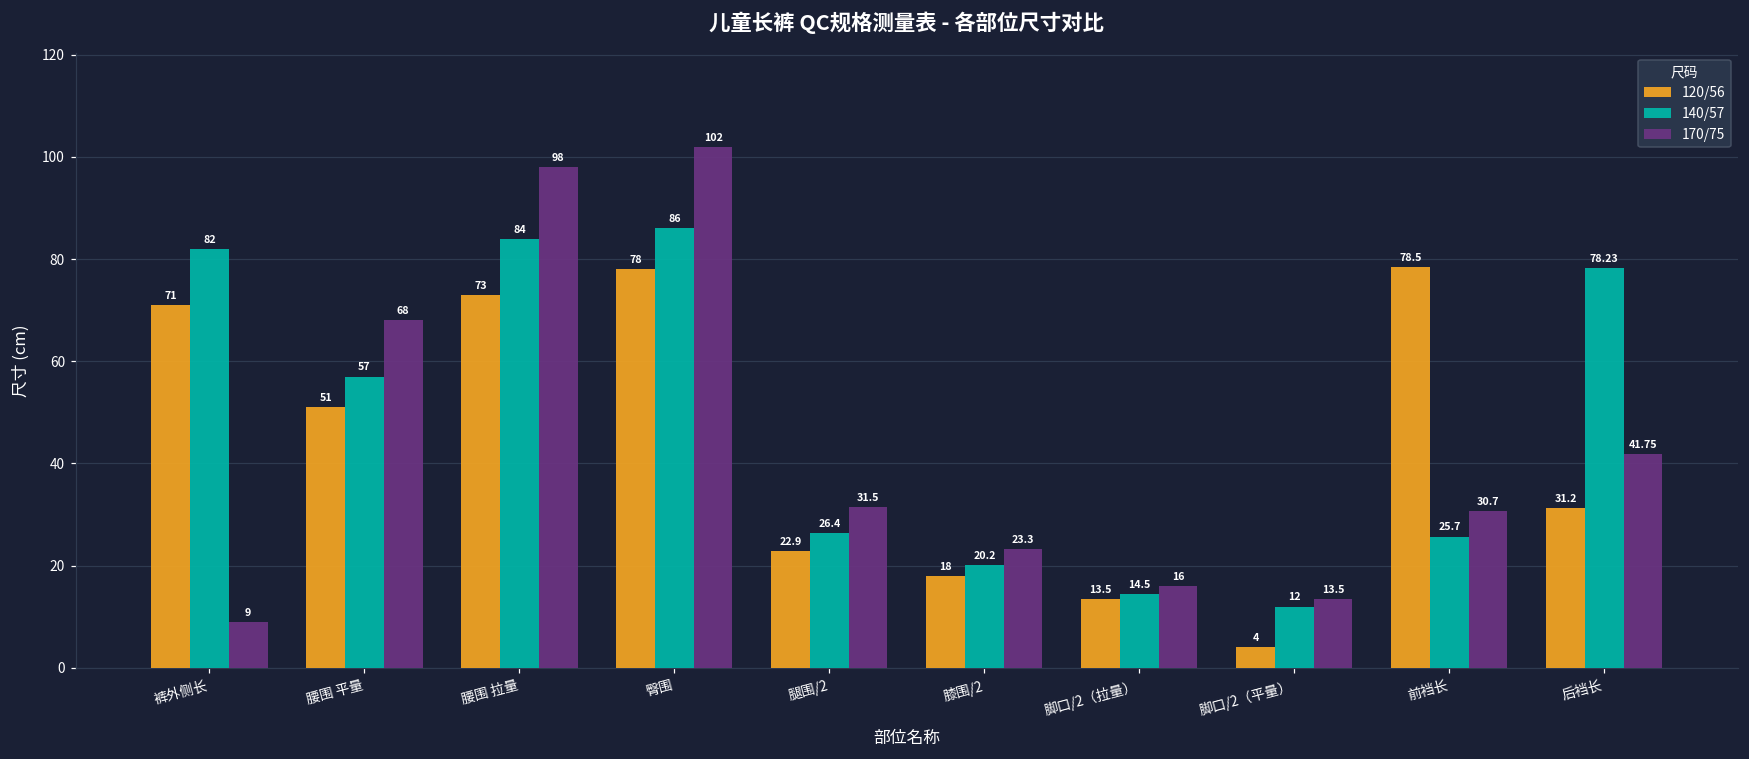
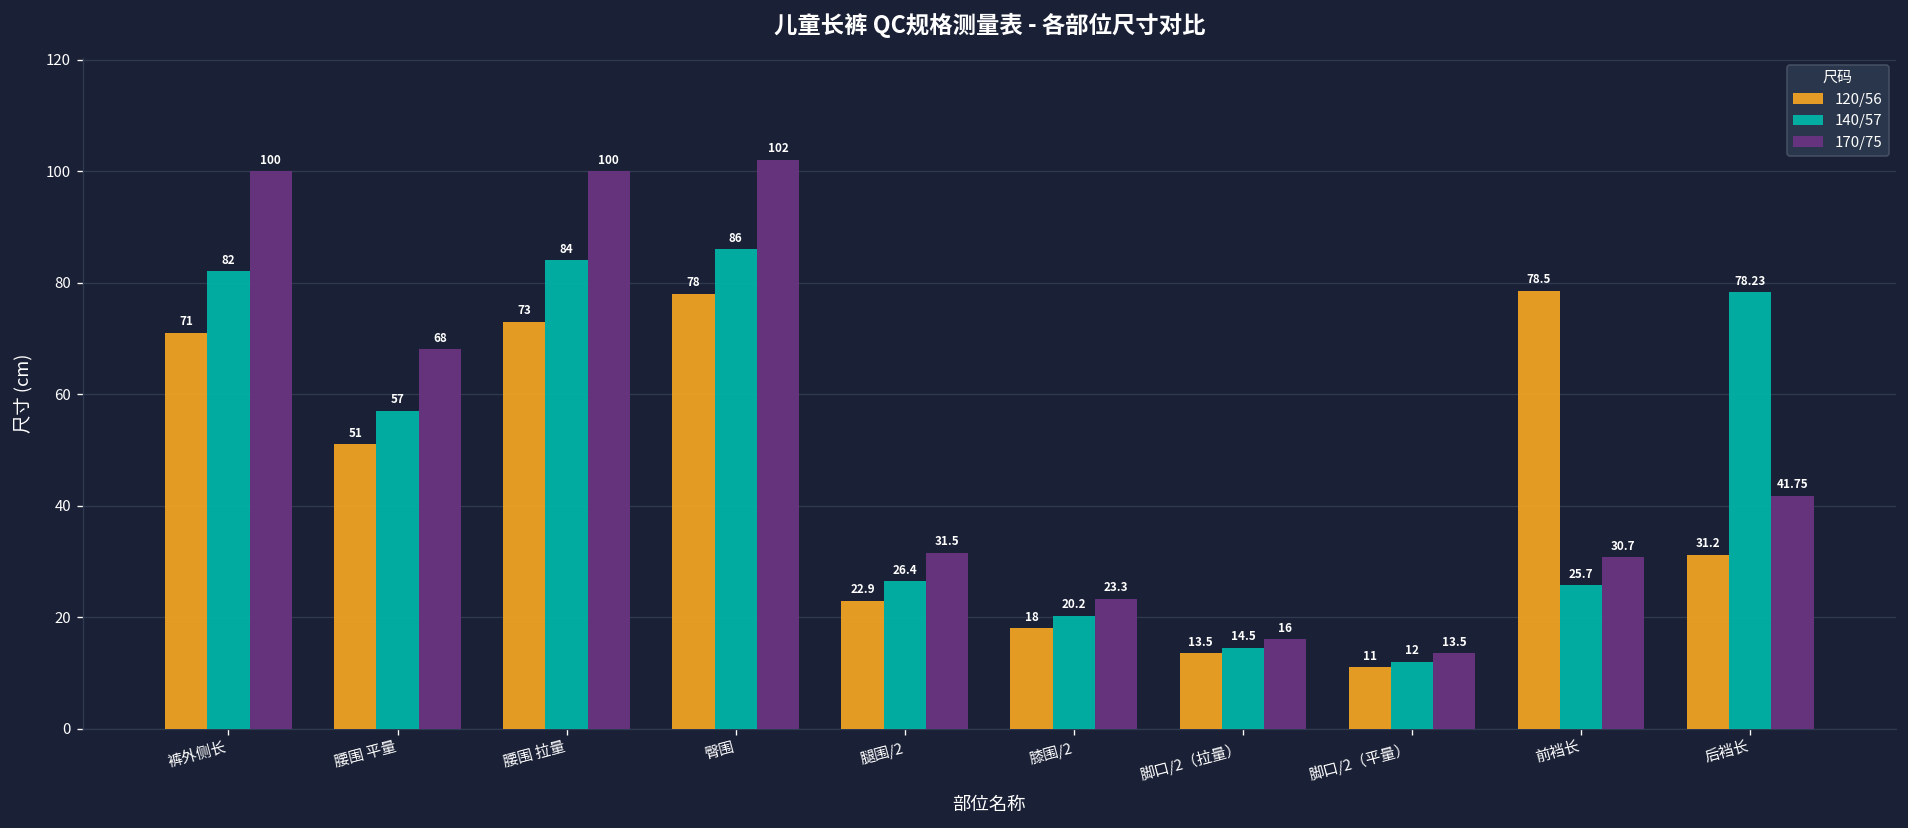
  {
    "120/56": {
      "裤外侧长": 71,
      "腰围 平量": 51,
      "腰围 拉量": 73,
      "臀围": 78,
      "腿围/2": 22.9,
      "膝围/2": 18,
      "脚口/2（拉量）": 13.5,
-     "脚口/2（平量）": 4,
+     "脚口/2（平量）": 11,
      "前裆长": 78.5,
      "后裆长": 31.2
    },
    "140/57": {
      "裤外侧长": 82,
      "腰围 平量": 57,
      "腰围 拉量": 84,
      "臀围": 86,
      "腿围/2": 26.4,
      "膝围/2": 20.2,
      "脚口/2（拉量）": 14.5,
      "脚口/2（平量）": 12,
      "前裆长": 25.7,
      "后裆长": 78.23
    },
    "170/75": {
-     "裤外侧长": 9,
+     "裤外侧长": 100,
      "腰围 平量": 68,
-     "腰围 拉量": 98,
+     "腰围 拉量": 100,
      "臀围": 102,
      "腿围/2": 31.5,
      "膝围/2": 23.3,
      "脚口/2（拉量）": 16,
      "脚口/2（平量）": 13.5,
      "前裆长": 30.7,
      "后裆长": 41.75
    }
  }
